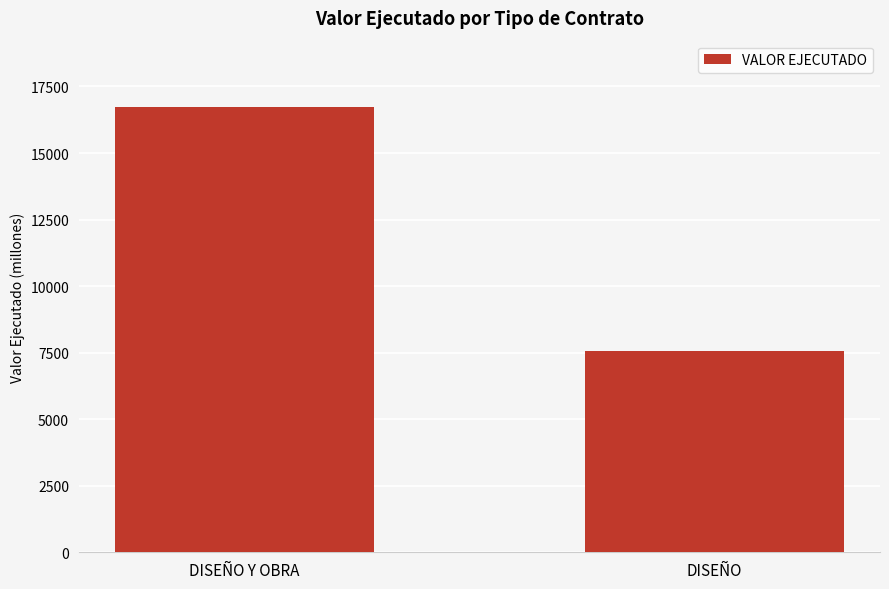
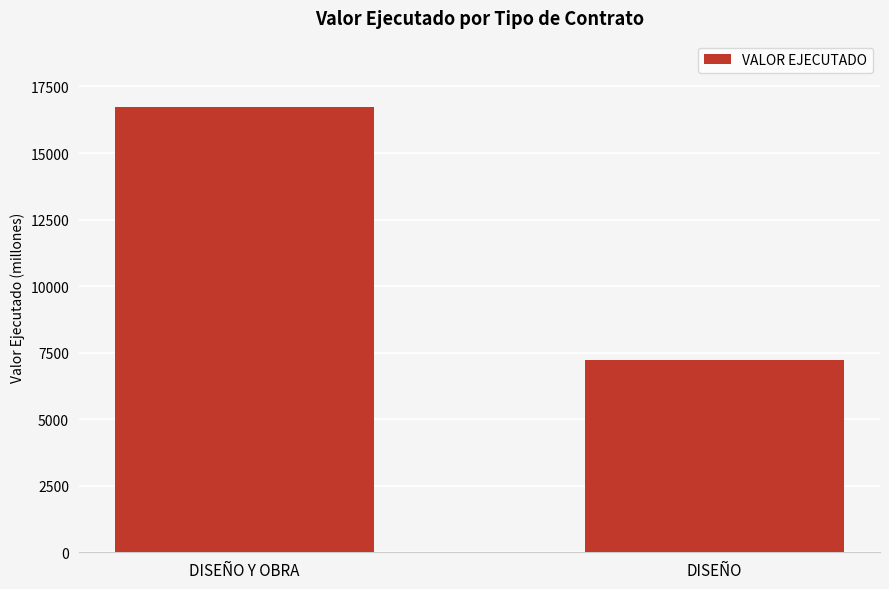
  {
    "DISEÑO Y OBRA": 16700,
-   "DISEÑO": 7600
+   "DISEÑO": 7200
  }
